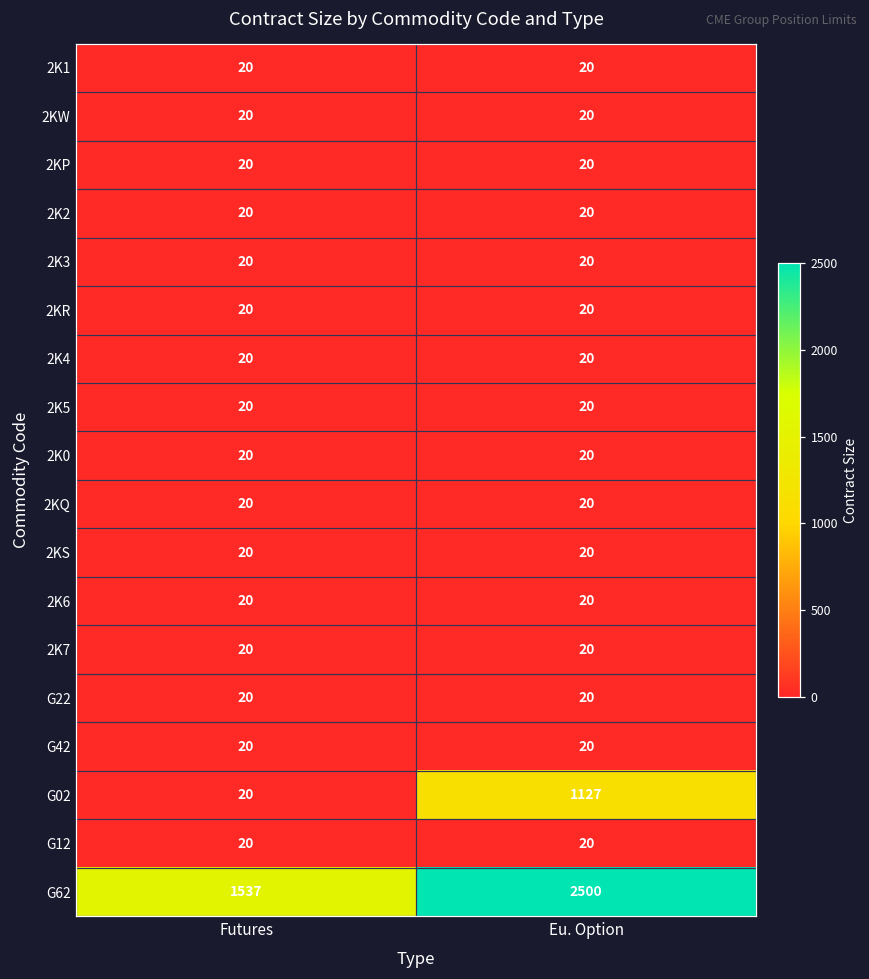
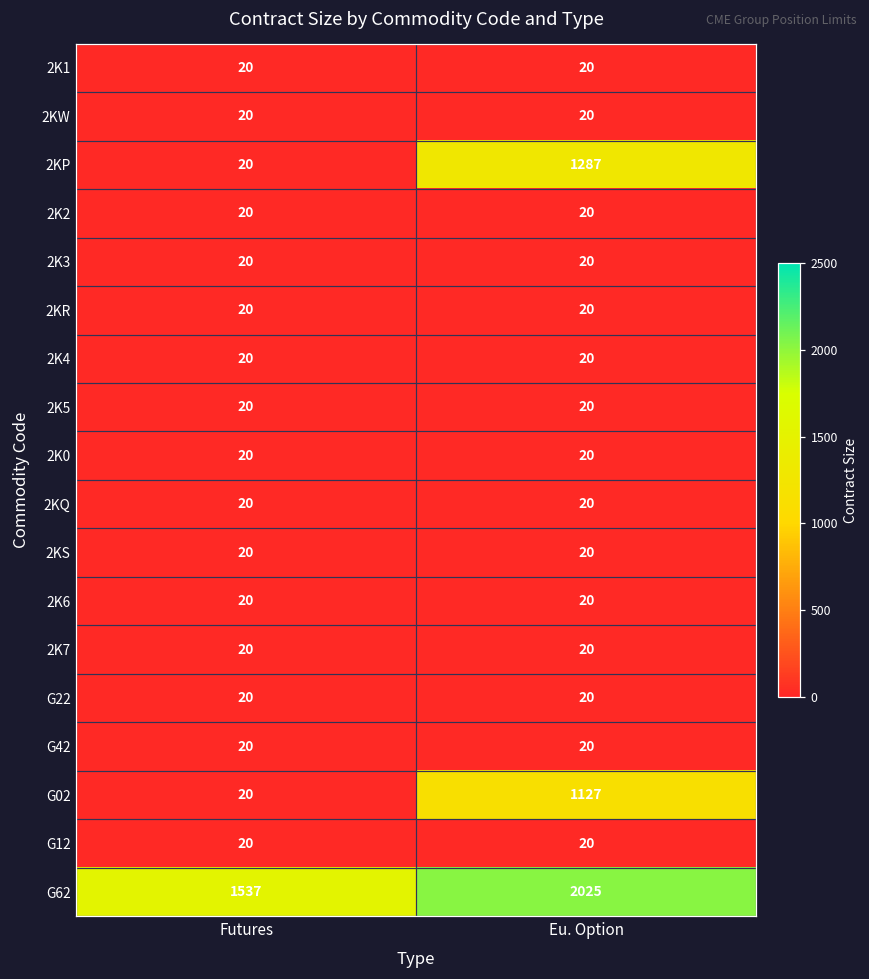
  {
    "2K1": {
      "Futures": 20,
      "Eu. Option": 20
    },
    "2KW": {
      "Futures": 20,
      "Eu. Option": 20
    },
    "2KP": {
      "Futures": 20,
-     "Eu. Option": 20
+     "Eu. Option": 1287
    },
    "2K2": {
      "Futures": 20,
      "Eu. Option": 20
    },
    "2K3": {
      "Futures": 20,
      "Eu. Option": 20
    },
    "2KR": {
      "Futures": 20,
      "Eu. Option": 20
    },
    "2K4": {
      "Futures": 20,
      "Eu. Option": 20
    },
    "2K5": {
      "Futures": 20,
      "Eu. Option": 20
    },
    "2K0": {
      "Futures": 20,
      "Eu. Option": 20
    },
    "2KQ": {
      "Futures": 20,
      "Eu. Option": 20
    },
    "2KS": {
      "Futures": 20,
      "Eu. Option": 20
    },
    "2K6": {
      "Futures": 20,
      "Eu. Option": 20
    },
    "2K7": {
      "Futures": 20,
      "Eu. Option": 20
    },
    "G22": {
      "Futures": 20,
      "Eu. Option": 20
    },
    "G42": {
      "Futures": 20,
      "Eu. Option": 20
    },
    "G02": {
      "Futures": 20,
      "Eu. Option": 1127
    },
    "G12": {
      "Futures": 20,
      "Eu. Option": 20
    },
    "G62": {
      "Futures": 1537,
-     "Eu. Option": 2500
+     "Eu. Option": 2025
    }
  }
